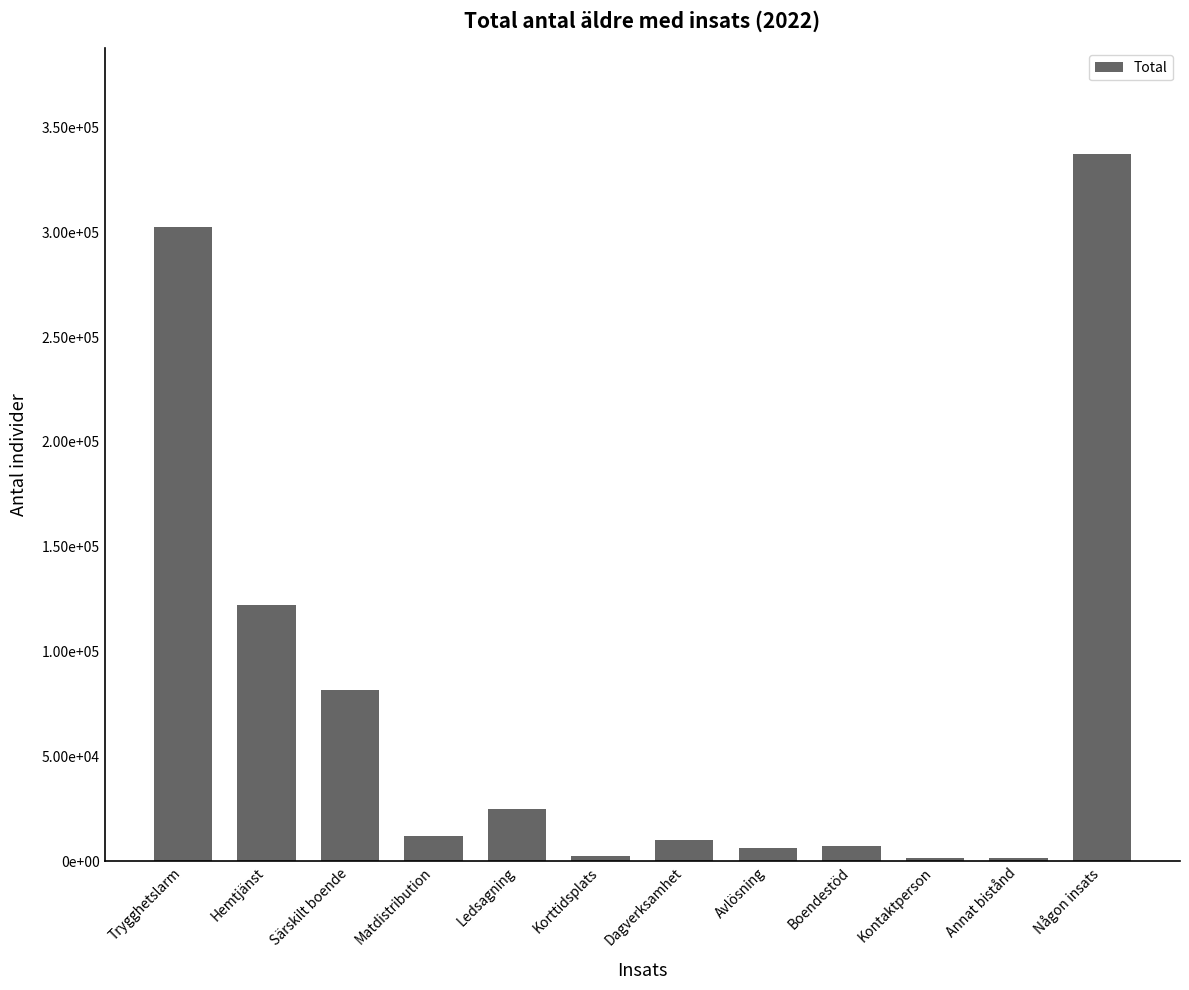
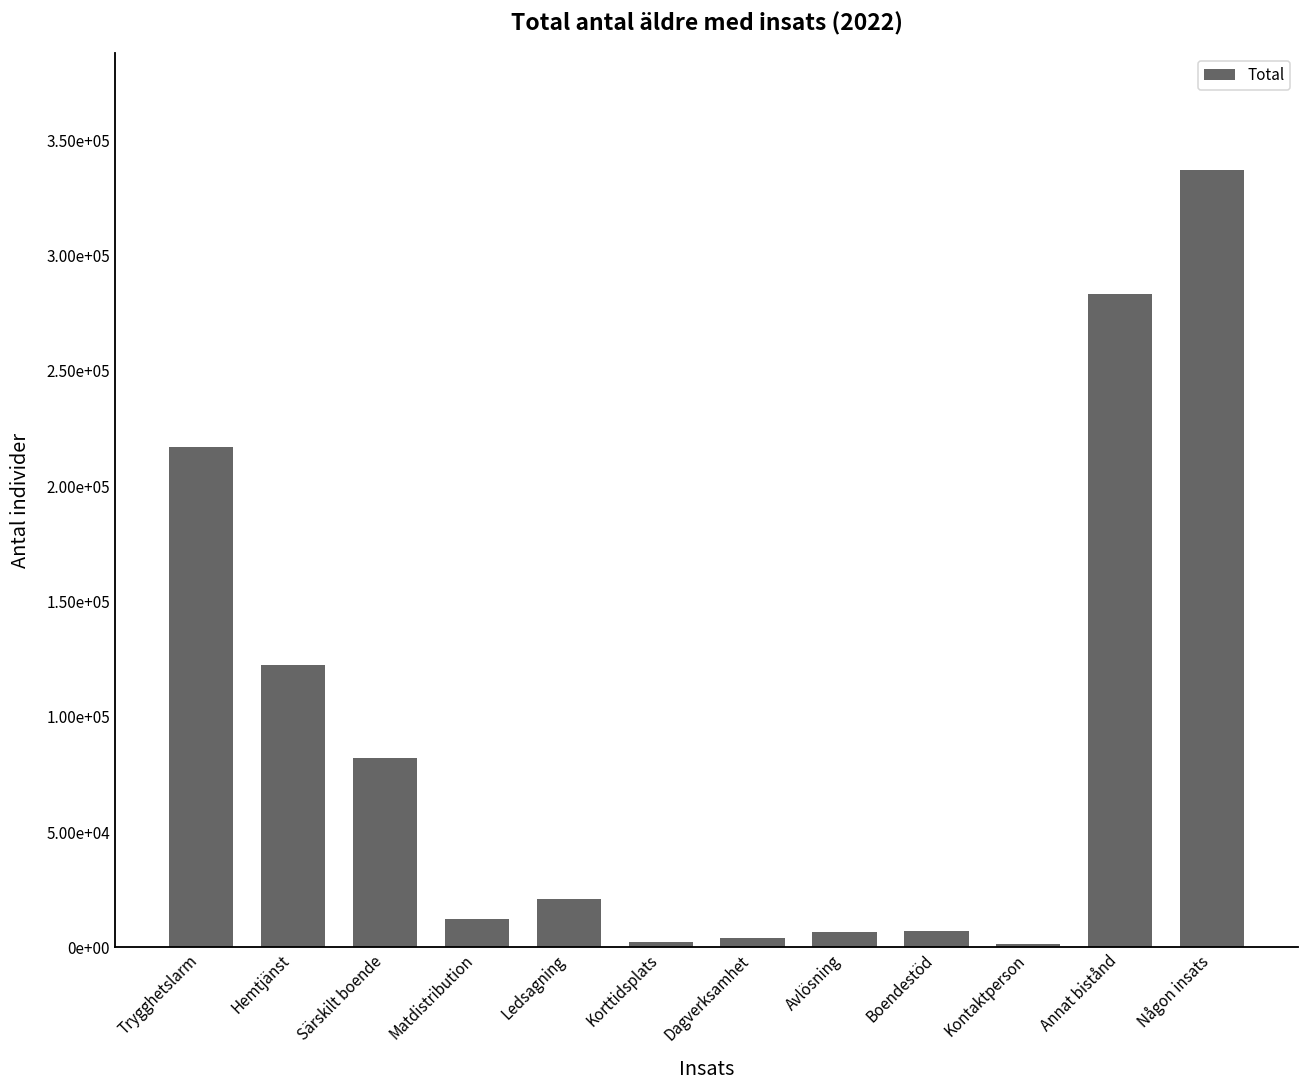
  {
-   "Trygghetslarm": 303000,
+   "Trygghetslarm": 217000,
    "Hemtjänst": 122000,
    "Särskilt boende": 82000,
    "Matdistribution": 12000,
-   "Ledsagning": 25000,
+   "Ledsagning": 21000,
    "Korttidsplats": 3000,
-   "Dagverksamhet": 10000,
+   "Dagverksamhet": 4000,
    "Avlösning": 6000,
    "Boendestöd": 7000,
    "Kontaktperson": 2000,
-   "Annat bistånd": 2000,
+   "Annat bistånd": 283000,
    "Någon insats": 337000
  }
